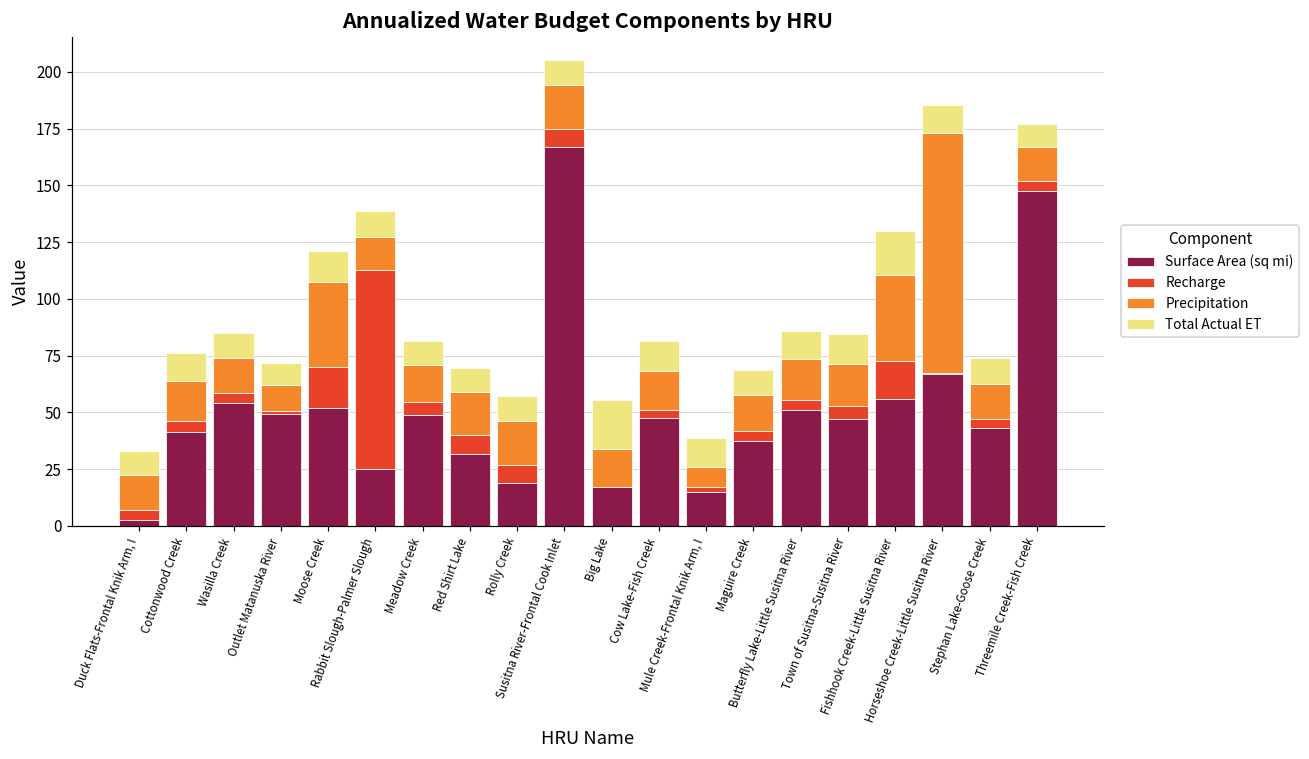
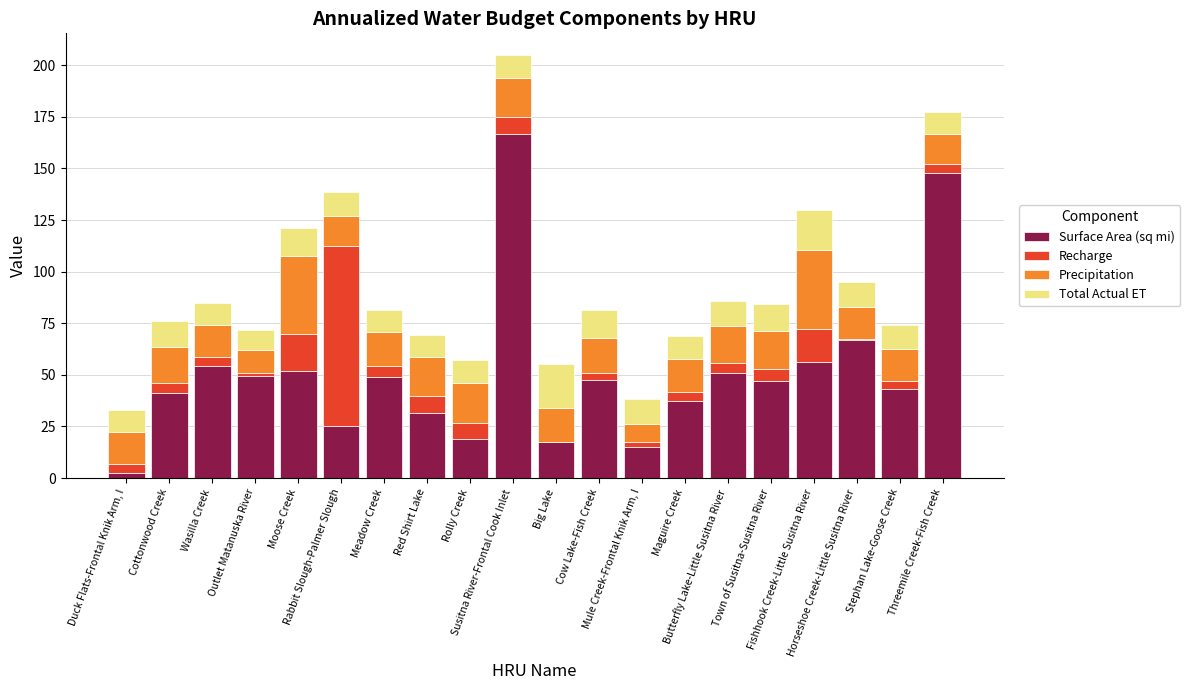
  {
    "Surface Area (sq mi)": {
      "Duck Flats-Frontal Knik Arm, I": 3,
      "Cottonwood Creek": 41,
      "Wasilla Creek": 54,
      "Outlet Matanuska River": 49,
      "Moose Creek": 52,
      "Rabbit Slough-Palmer Slough": 25,
      "Meadow Creek": 49,
      "Red Shirt Lake": 32,
      "Rolly Creek": 19,
      "Susitna River-Frontal Cook Inlet": 167,
      "Big Lake": 17,
      "Cow Lake-Fish Creek": 47,
      "Mule Creek-Frontal Knik Arm, I": 15,
      "Maguire Creek": 37,
      "Butterfly Lake-Little Susitna River": 51,
      "Town of Susitna-Susitna River": 47,
      "Fishhook Creek-Little Susitna River": 56,
      "Horseshoe Creek-Little Susitna River": 67,
      "Stephan Lake-Goose Creek": 43,
      "Threemile Creek-Fish Creek": 148
    },
    "Recharge": {
      "Duck Flats-Frontal Knik Arm, I": 4,
      "Cottonwood Creek": 5,
      "Wasilla Creek": 4,
      "Outlet Matanuska River": 1,
      "Moose Creek": 18,
      "Rabbit Slough-Palmer Slough": 87,
      "Meadow Creek": 5,
      "Red Shirt Lake": 8,
      "Rolly Creek": 8,
      "Susitna River-Frontal Cook Inlet": 8,
      "Big Lake": 0,
      "Cow Lake-Fish Creek": 4,
      "Mule Creek-Frontal Knik Arm, I": 2,
      "Maguire Creek": 5,
      "Butterfly Lake-Little Susitna River": 5,
      "Town of Susitna-Susitna River": 5,
      "Fishhook Creek-Little Susitna River": 16,
      "Stephan Lake-Goose Creek": 4,
      "Threemile Creek-Fish Creek": 4
    },
    "Precipitation": {
      "Duck Flats-Frontal Knik Arm, I": 15,
      "Cottonwood Creek": 18,
      "Wasilla Creek": 16,
      "Outlet Matanuska River": 11,
      "Moose Creek": 38,
      "Rabbit Slough-Palmer Slough": 15,
      "Meadow Creek": 16,
      "Red Shirt Lake": 19,
      "Rolly Creek": 20,
      "Susitna River-Frontal Cook Inlet": 19,
      "Big Lake": 17,
      "Cow Lake-Fish Creek": 17,
      "Mule Creek-Frontal Knik Arm, I": 9,
      "Maguire Creek": 16,
      "Butterfly Lake-Little Susitna River": 18,
      "Town of Susitna-Susitna River": 19,
      "Fishhook Creek-Little Susitna River": 38,
-     "Horseshoe Creek-Little Susitna River": 106,
+     "Horseshoe Creek-Little Susitna River": 16,
      "Stephan Lake-Goose Creek": 16,
      "Threemile Creek-Fish Creek": 15
    },
    "Total Actual ET": {
      "Duck Flats-Frontal Knik Arm, I": 11,
      "Cottonwood Creek": 12,
      "Wasilla Creek": 11,
      "Outlet Matanuska River": 10,
      "Moose Creek": 14,
      "Rabbit Slough-Palmer Slough": 12,
      "Meadow Creek": 11,
      "Red Shirt Lake": 11,
      "Rolly Creek": 11,
      "Susitna River-Frontal Cook Inlet": 11,
      "Big Lake": 22,
      "Cow Lake-Fish Creek": 13,
      "Mule Creek-Frontal Knik Arm, I": 12,
      "Maguire Creek": 11,
      "Butterfly Lake-Little Susitna River": 12,
      "Town of Susitna-Susitna River": 13,
      "Fishhook Creek-Little Susitna River": 19,
      "Horseshoe Creek-Little Susitna River": 12,
      "Stephan Lake-Goose Creek": 12,
      "Threemile Creek-Fish Creek": 10
    }
  }
